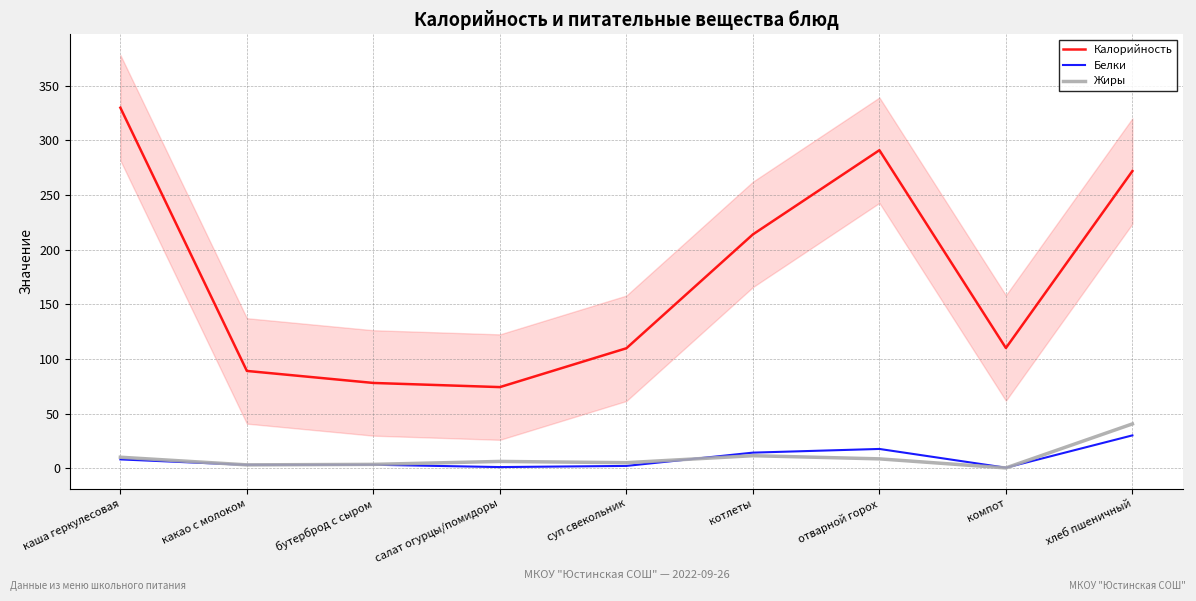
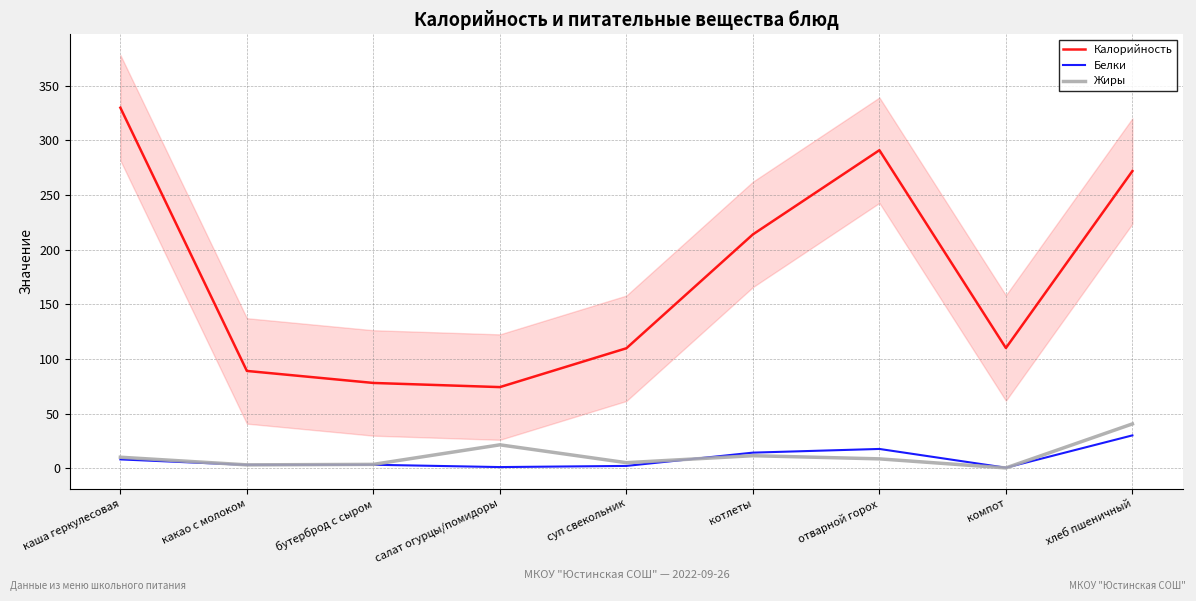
  {
    "Белки": {
      "салат огурцы/помидоры": 1,
      "суп свекольник": 2,
      "котлеты": 14,
      "отварной горох": 18,
      "хлеб пшеничный": 30
    },
    "Жиры": {
-     "салат огурцы/помидоры": 6,
+     "салат огурцы/помидоры": 21,
      "суп свекольник": 5,
      "котлеты": 11,
      "отварной горох": 9,
      "хлеб пшеничный": 41
    }
  }
